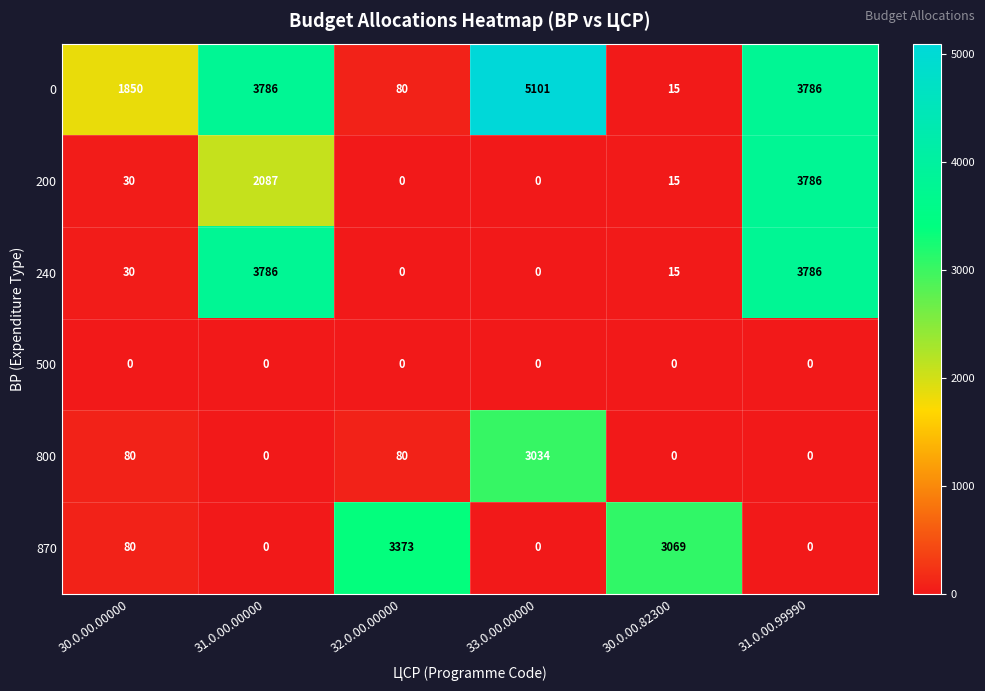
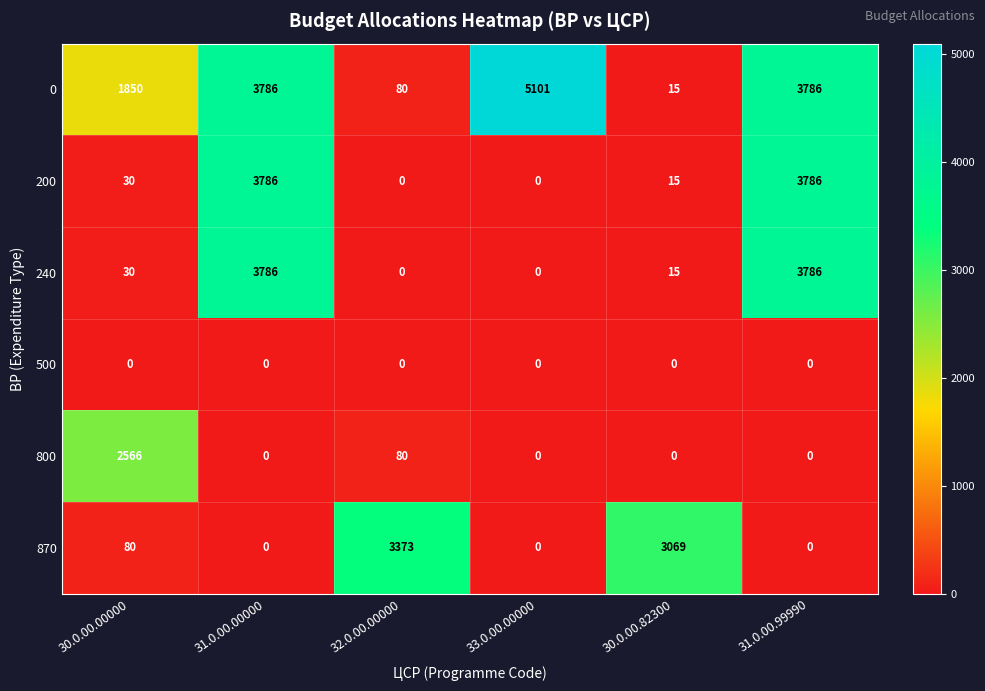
  {
    "0": {
      "30.0.00.00000": 1850,
      "31.0.00.00000": 3786,
      "32.0.00.00000": 80,
      "33.0.00.00000": 5101,
      "30.0.00.82300": 15,
      "31.0.00.99990": 3786
    },
    "200": {
      "30.0.00.00000": 30,
-     "31.0.00.00000": 2087,
+     "31.0.00.00000": 3786,
      "32.0.00.00000": 0,
      "33.0.00.00000": 0,
      "30.0.00.82300": 15,
      "31.0.00.99990": 3786
    },
    "240": {
      "30.0.00.00000": 30,
      "31.0.00.00000": 3786,
      "32.0.00.00000": 0,
      "33.0.00.00000": 0,
      "30.0.00.82300": 15,
      "31.0.00.99990": 3786
    },
    "500": {
      "30.0.00.00000": 0,
      "31.0.00.00000": 0,
      "32.0.00.00000": 0,
      "33.0.00.00000": 0,
      "30.0.00.82300": 0,
      "31.0.00.99990": 0
    },
    "800": {
-     "30.0.00.00000": 80,
+     "30.0.00.00000": 2566,
      "31.0.00.00000": 0,
      "32.0.00.00000": 80,
-     "33.0.00.00000": 3034,
+     "33.0.00.00000": 0,
      "30.0.00.82300": 0,
      "31.0.00.99990": 0
    },
    "870": {
      "30.0.00.00000": 80,
      "31.0.00.00000": 0,
      "32.0.00.00000": 3373,
      "33.0.00.00000": 0,
      "30.0.00.82300": 3069,
      "31.0.00.99990": 0
    }
  }
